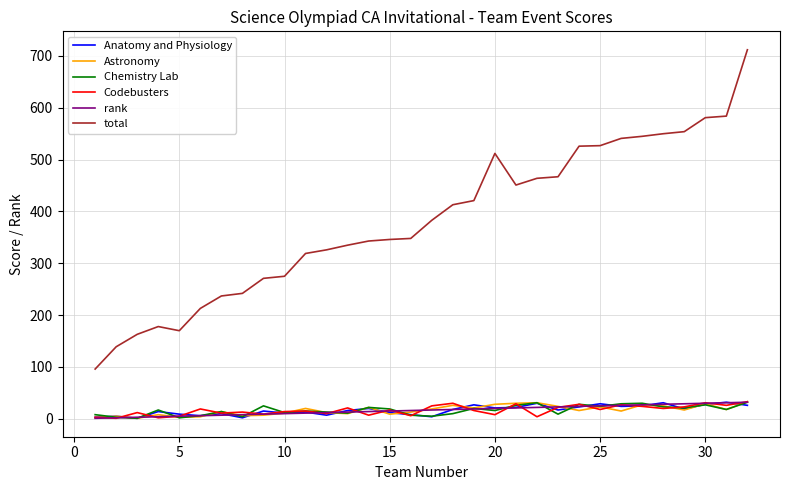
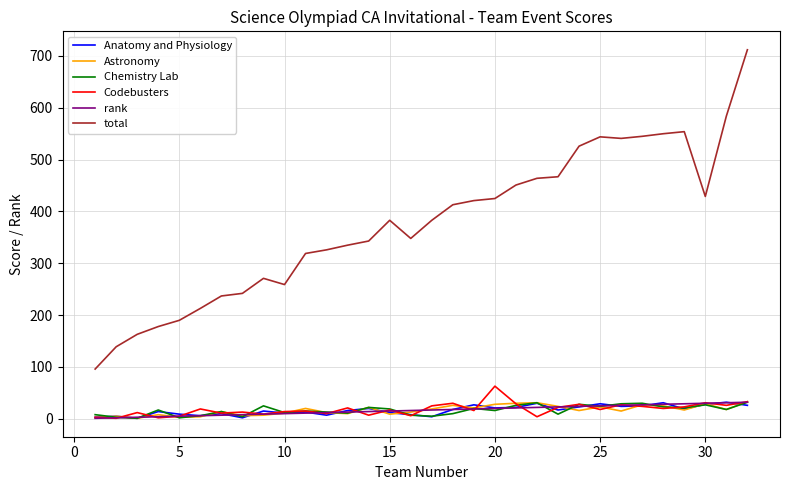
  {
    "Astronomy": {
      "20": 30
    },
    "Codebusters": {
-     "20": 10,
+     "20": 60,
      "25": 20
    },
    "total": {
-     "5": 170,
-     "10": 280,
-     "15": 350,
-     "20": 510,
-     "25": 530,
-     "30": 580
+     "5": 190,
+     "10": 260,
+     "15": 380,
+     "20": 430,
+     "25": 540,
+     "30": 430
    }
  }
